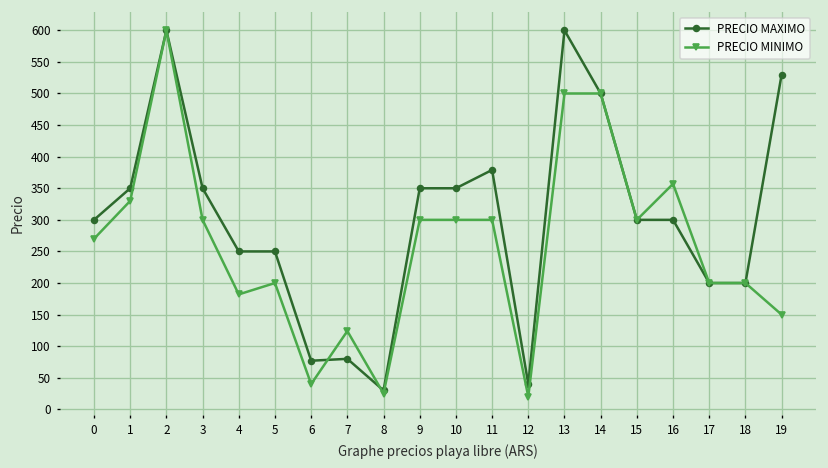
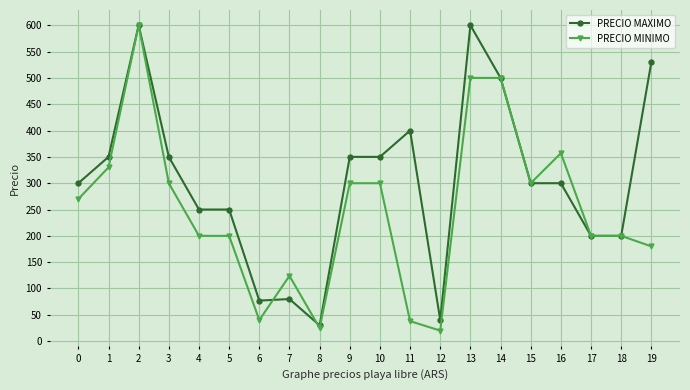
  {
    "PRECIO MAXIMO": {
      "0": 300,
      "1": 350,
      "3": 350,
      "4": 250,
      "5": 250,
      "6": 80,
      "7": 80,
      "8": 30,
      "9": 350,
      "10": 350,
-     "11": 380,
+     "11": 400,
      "12": 40,
      "13": 600,
      "16": 300,
      "19": 530
    },
    "PRECIO MINIMO": {
      "0": 270,
      "1": 330,
      "3": 300,
-     "4": 180,
+     "4": 200,
      "5": 200,
      "6": 40,
      "7": 120,
      "8": 30,
      "9": 300,
      "10": 300,
-     "11": 300,
+     "11": 40,
      "12": 20,
      "13": 500,
      "16": 360,
-     "19": 150
+     "19": 180
    }
  }
